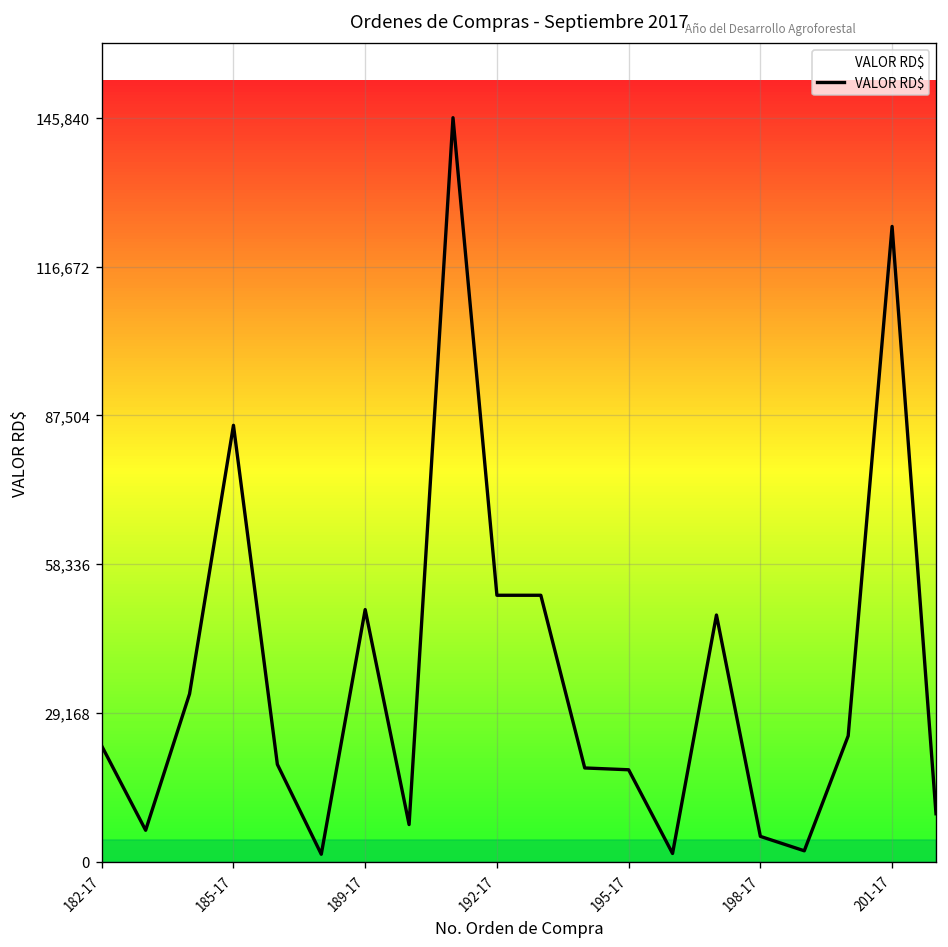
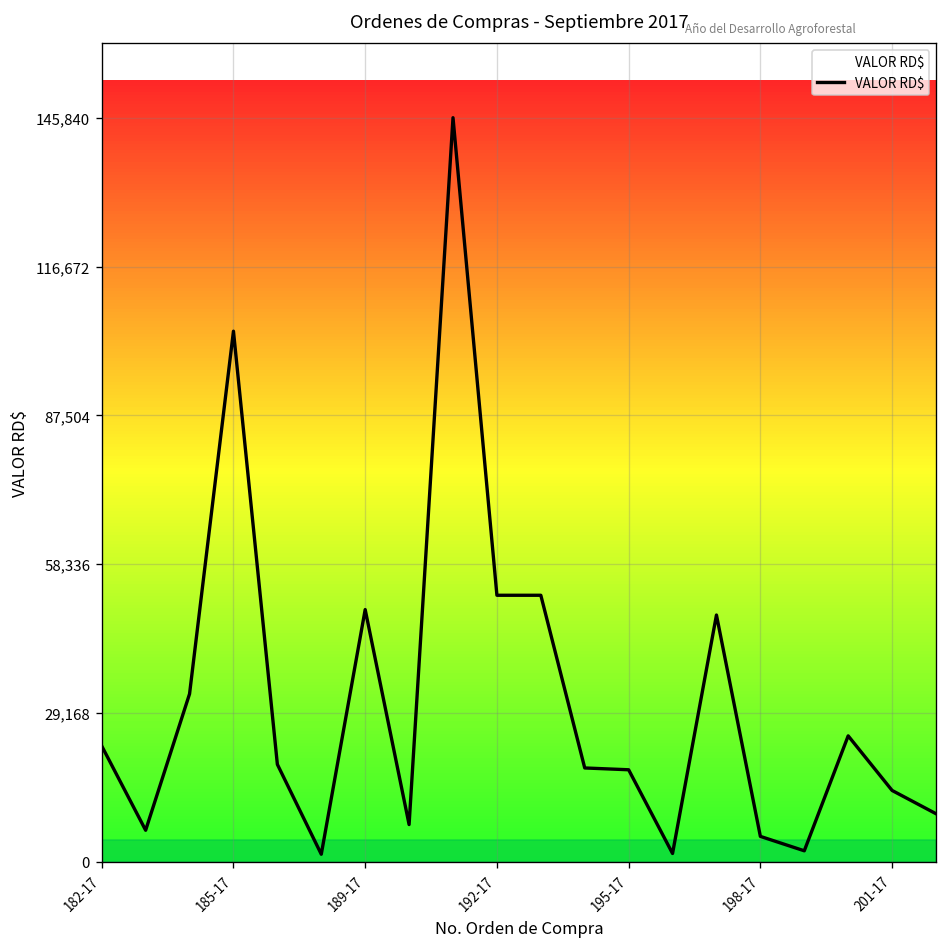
  {
    "182-17": "23,000",
-   "185-17": "86,000",
+   "185-17": "104,000",
    "189-17": "49,000",
    "192-17": "52,000",
    "195-17": "18,000",
    "198-17": "5,000",
-   "201-17": "125,000"
+   "201-17": "14,000"
  }
